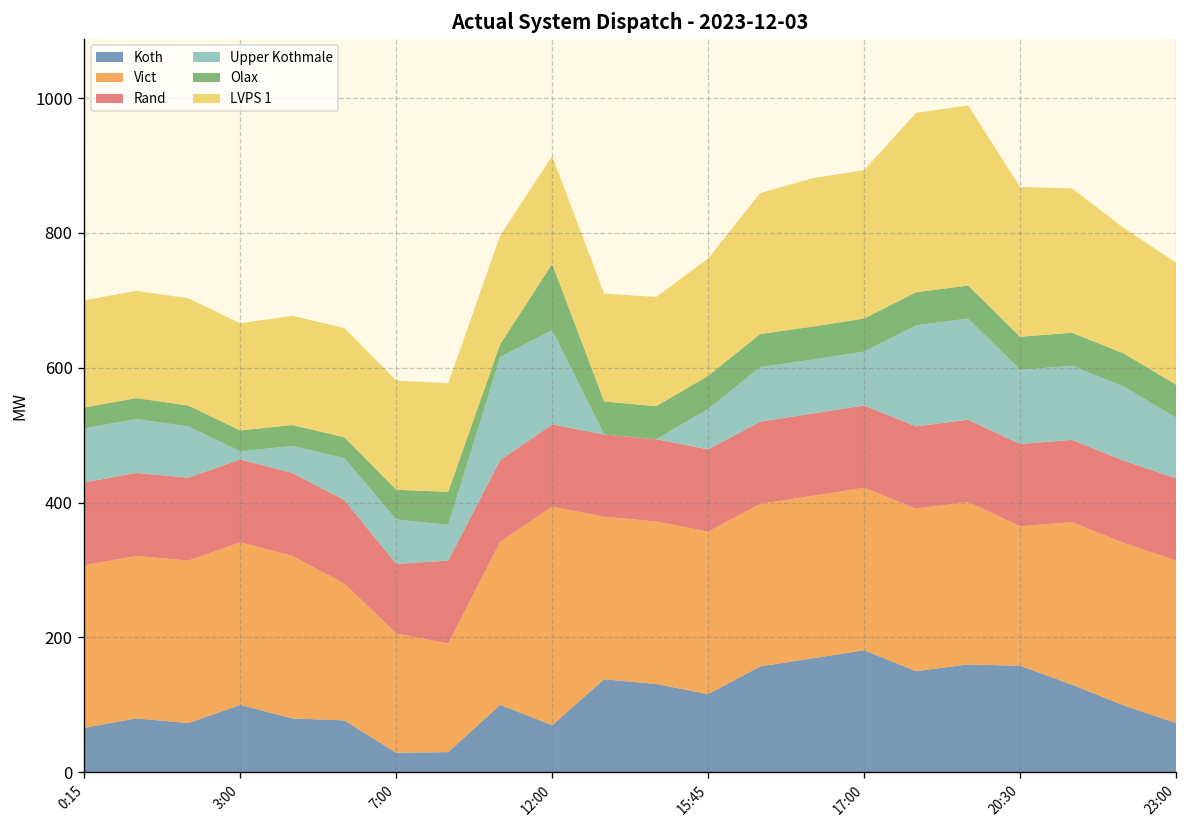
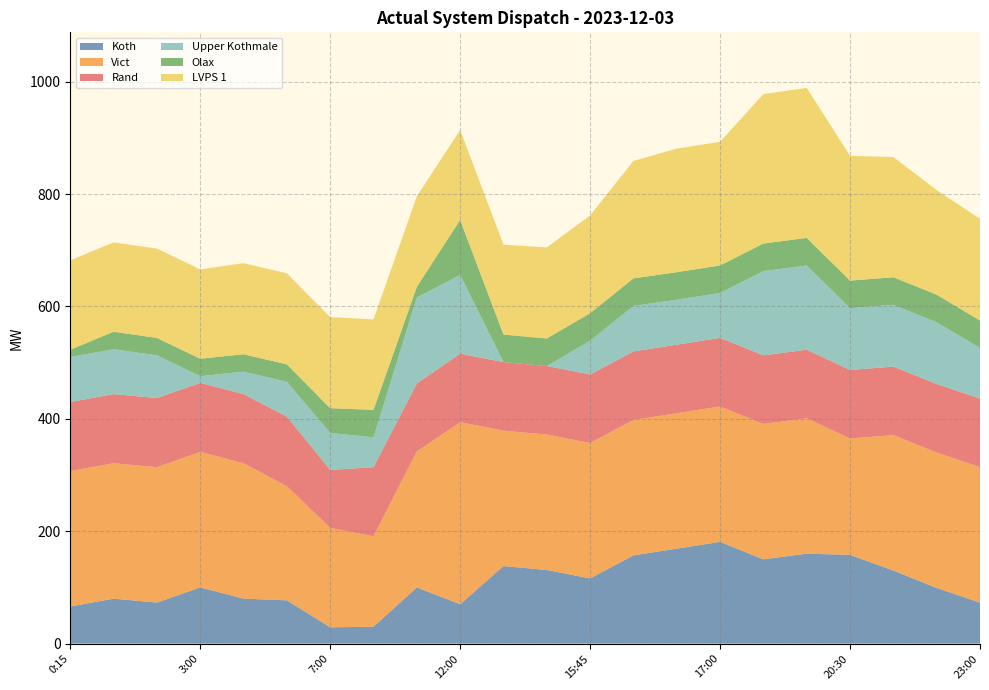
  {
    "Koth": {
      "0:15": 70,
      "3:00": 100,
      "7:00": 30,
      "12:00": 70,
      "15:45": 120,
      "17:00": 180,
      "20:30": 160,
      "23:00": 70
    },
    "Vict": {
      "0:15": 240,
      "3:00": 240,
      "7:00": 180,
      "12:00": 320,
      "15:45": 240,
      "17:00": 240,
      "20:30": 210,
      "23:00": 240
    },
    "Rand": {
      "0:15": 120,
      "3:00": 120,
      "7:00": 100,
      "12:00": 120,
      "15:45": 120,
      "17:00": 120,
      "20:30": 120,
      "23:00": 120
    },
    "Upper Kothmale": {
      "0:15": 80,
      "3:00": 10,
      "7:00": 70,
      "12:00": 140,
      "15:45": 60,
      "17:00": 80,
      "20:30": 110,
      "23:00": 90
    },
    "Olax": {
-     "0:15": 30,
+     "0:15": 10,
      "3:00": 30,
      "7:00": 40,
      "12:00": 100,
      "15:45": 50,
      "17:00": 50,
      "20:30": 50,
      "23:00": 50
    },
    "LVPS 1": {
      "0:15": 160,
      "3:00": 160,
      "7:00": 160,
      "12:00": 160,
      "15:45": 170,
      "17:00": 220,
      "20:30": 220,
      "23:00": 180
    }
  }
